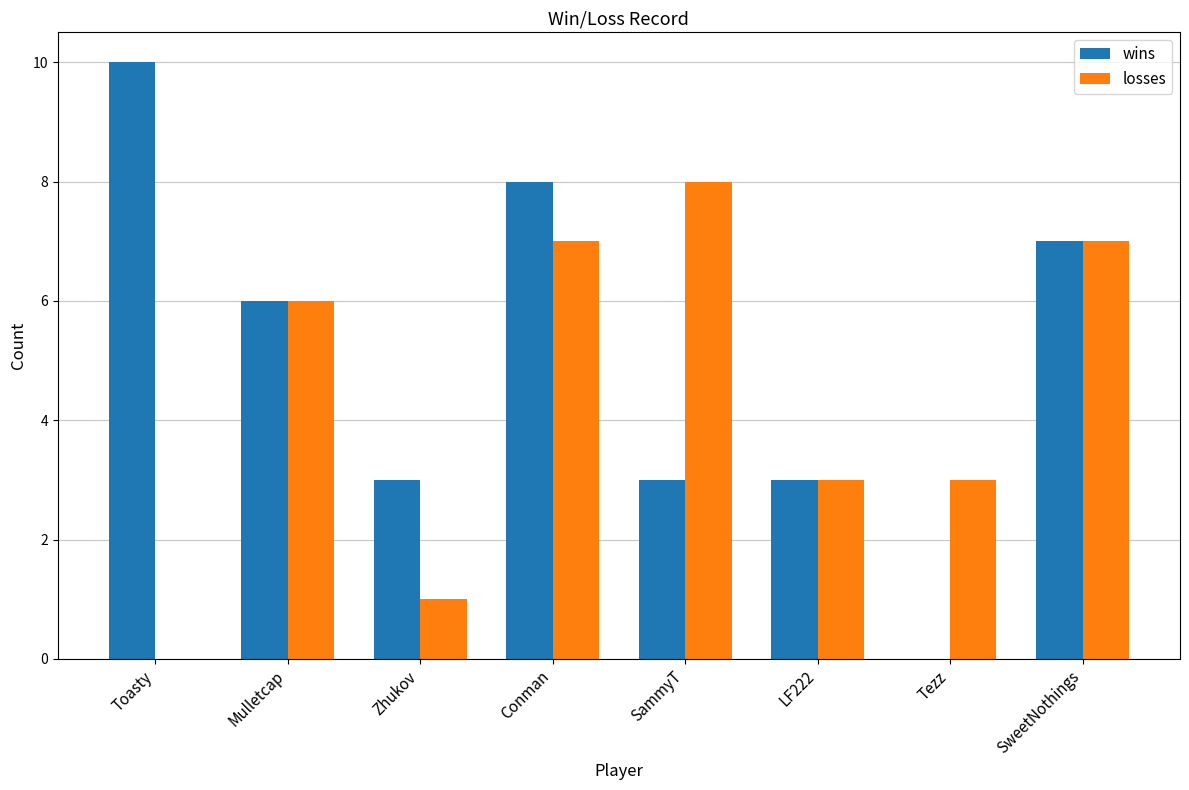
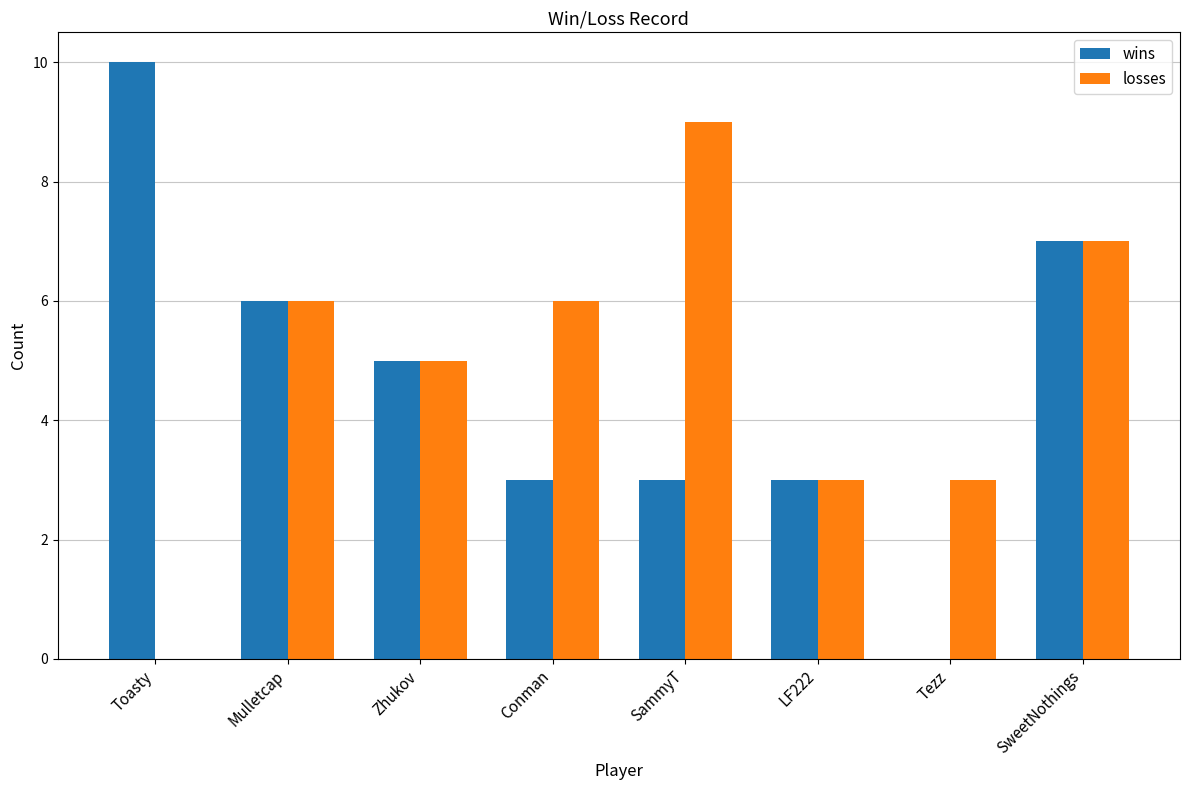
  {
    "wins": {
      "Toasty": 10,
      "Mulletcap": 6,
-     "Zhukov": 3,
-     "Conman": 8,
+     "Zhukov": 5,
+     "Conman": 3,
      "SammyT": 3,
      "LF222": 3,
      "Tezz": 0,
      "SweetNothings": 7
    },
    "losses": {
      "Toasty": 0,
      "Mulletcap": 6,
-     "Zhukov": 1,
-     "Conman": 7,
-     "SammyT": 8,
+     "Zhukov": 5,
+     "Conman": 6,
+     "SammyT": 9,
      "LF222": 3,
      "Tezz": 3,
      "SweetNothings": 7
    }
  }
